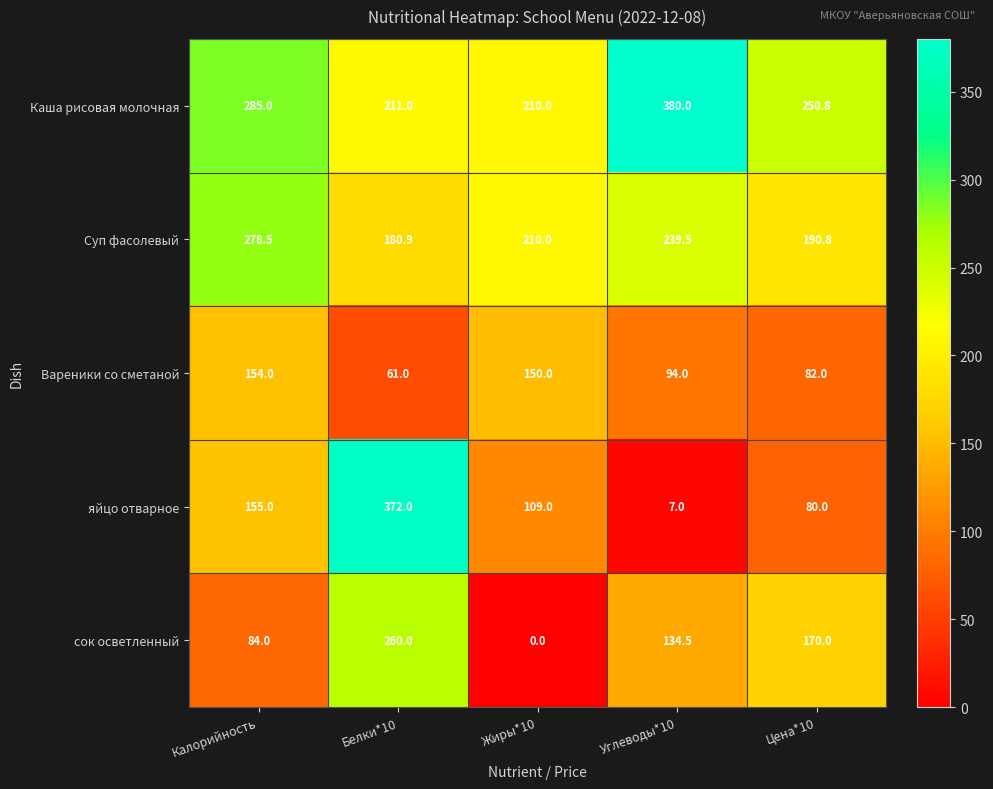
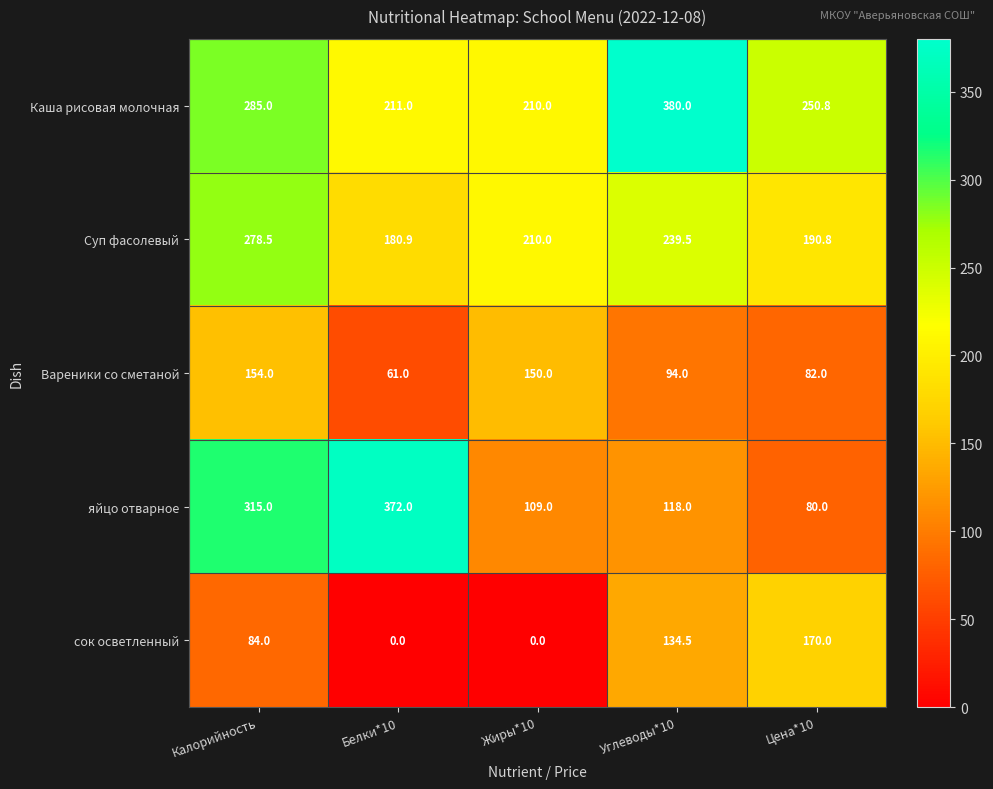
  {
    "Каша рисовая молочная": {
      "Калорийность": 285.0,
      "Белки*10": 211.0,
      "Жиры*10": 210.0,
      "Углеводы*10": 380.0,
      "Цена*10": 250.8
    },
    "Суп фасолевый": {
      "Калорийность": 278.5,
      "Белки*10": 180.9,
      "Жиры*10": 210.0,
      "Углеводы*10": 239.5,
      "Цена*10": 190.8
    },
    "Вареники со сметаной": {
      "Калорийность": 154.0,
      "Белки*10": 61.0,
      "Жиры*10": 150.0,
      "Углеводы*10": 94.0,
      "Цена*10": 82.0
    },
    "яйцо отварное": {
-     "Калорийность": 155.0,
+     "Калорийность": 315.0,
      "Белки*10": 372.0,
      "Жиры*10": 109.0,
-     "Углеводы*10": 7.0,
+     "Углеводы*10": 118.0,
      "Цена*10": 80.0
    },
    "сок осветленный": {
      "Калорийность": 84.0,
-     "Белки*10": 260.0,
+     "Белки*10": 0.0,
      "Жиры*10": 0.0,
      "Углеводы*10": 134.5,
      "Цена*10": 170.0
    }
  }
